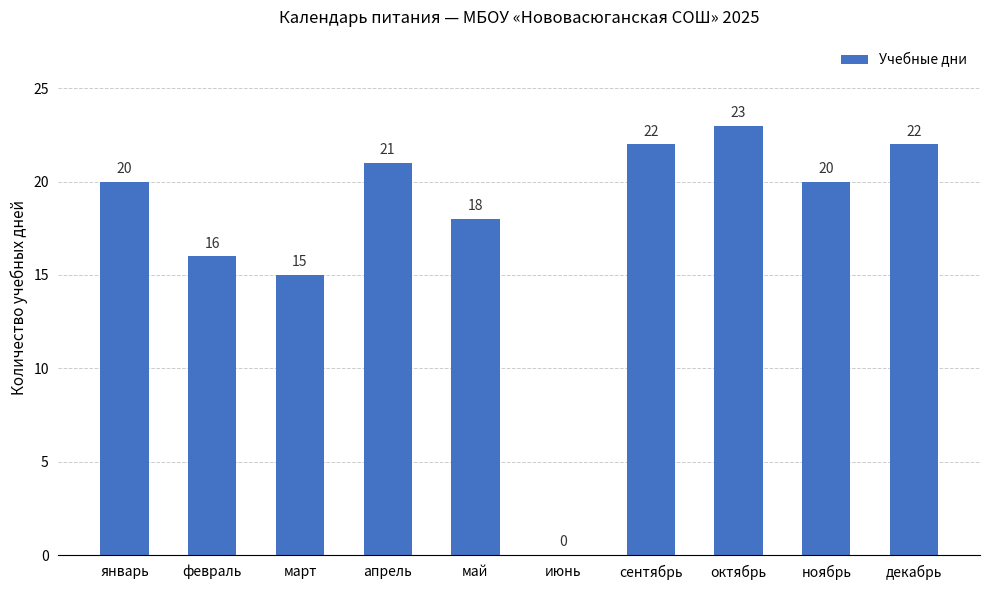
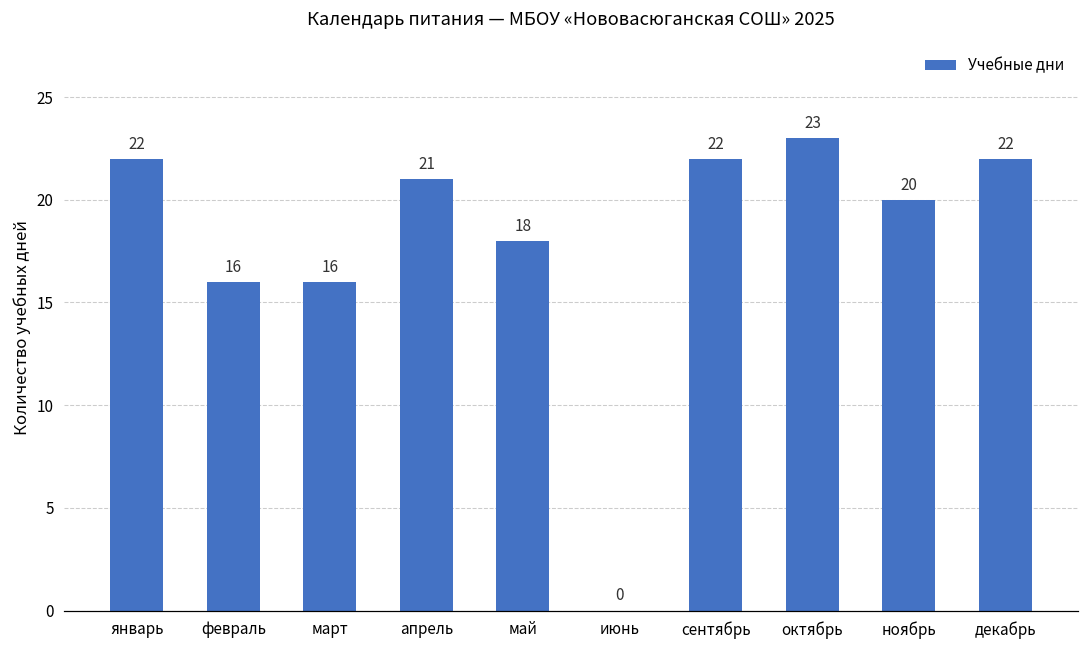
  {
-   "январь": 20,
+   "январь": 22,
    "февраль": 16,
-   "март": 15,
+   "март": 16,
    "апрель": 21,
    "май": 18,
    "июнь": 0,
    "сентябрь": 22,
    "октябрь": 23,
    "ноябрь": 20,
    "декабрь": 22
  }
